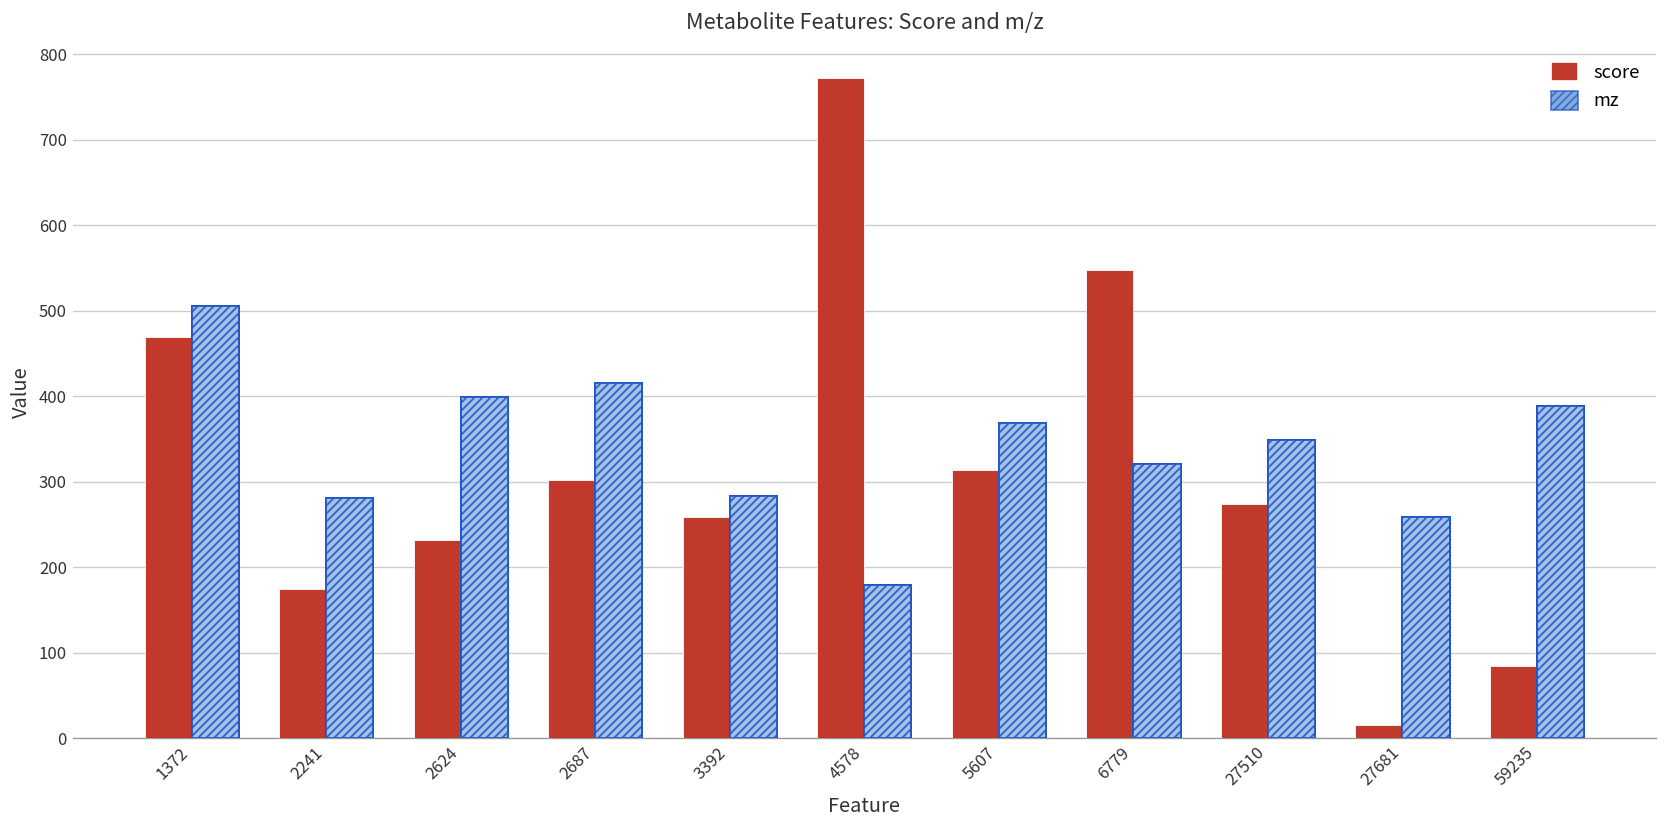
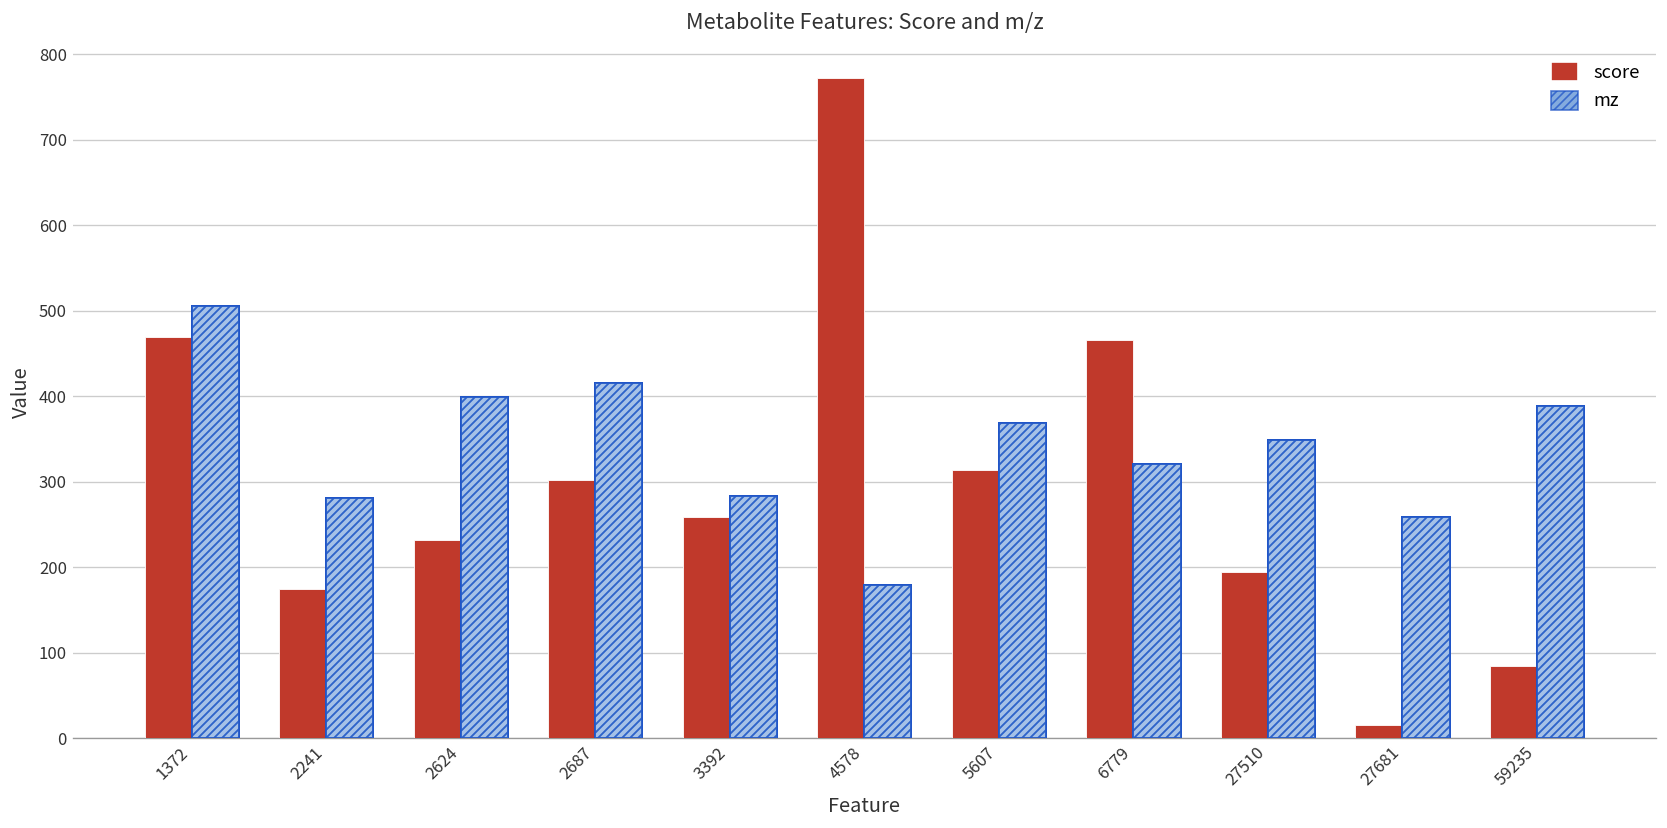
  {
    "score": {
      "1372": 470,
      "2241": 170,
      "2624": 230,
      "2687": 300,
      "3392": 260,
      "4578": 770,
      "5607": 310,
-     "6779": 550,
-     "27510": 270,
+     "6779": 470,
+     "27510": 190,
      "27681": 20,
      "59235": 80
    }
  }
